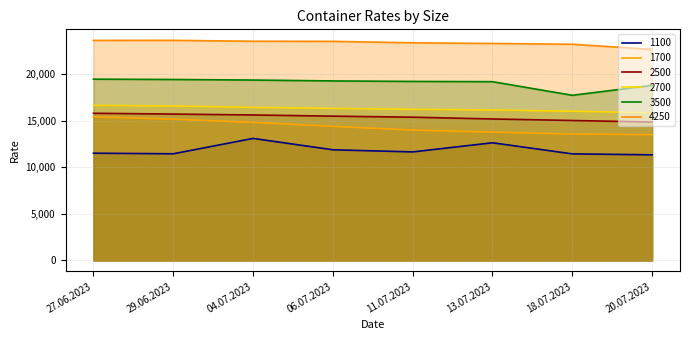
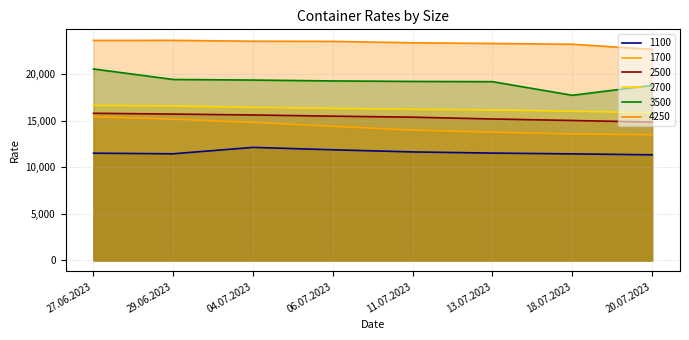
  {
    "1100": {
      "27.06.2023": "12,000",
      "29.06.2023": "11,000",
-     "04.07.2023": "13,000",
+     "04.07.2023": "12,000",
      "06.07.2023": "12,000",
      "11.07.2023": "12,000",
-     "13.07.2023": "13,000",
+     "13.07.2023": "12,000",
      "18.07.2023": "11,000",
      "20.07.2023": "11,000"
    },
    "2500": {
      "27.06.2023": "16,000",
      "29.06.2023": "16,000",
      "04.07.2023": "16,000",
      "06.07.2023": "15,000",
      "11.07.2023": "15,000",
      "13.07.2023": "15,000",
      "18.07.2023": "15,000"
    },
    "3500": {
-     "27.06.2023": "19,000",
+     "27.06.2023": "21,000",
      "29.06.2023": "19,000",
      "04.07.2023": "19,000",
      "06.07.2023": "19,000",
      "11.07.2023": "19,000",
      "13.07.2023": "19,000",
      "18.07.2023": "18,000"
    }
  }
